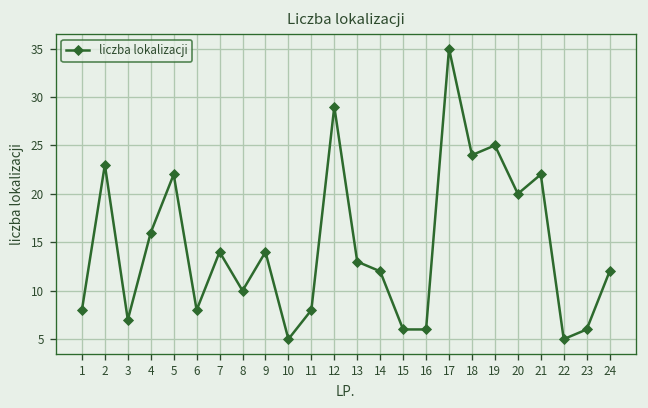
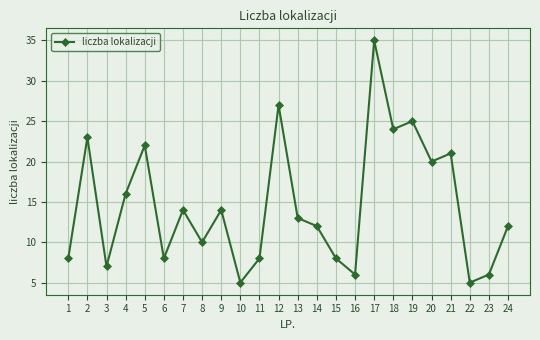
  {
    "1": 8,
    "2": 23,
    "3": 7,
    "4": 16,
    "5": 22,
    "6": 8,
    "7": 14,
    "8": 10,
    "9": 14,
    "10": 5,
    "11": 8,
-   "12": 29,
+   "12": 27,
    "13": 13,
    "14": 12,
-   "15": 6,
+   "15": 8,
    "16": 6,
    "17": 35,
    "18": 24,
    "19": 25,
    "20": 20,
-   "21": 22,
+   "21": 21,
    "22": 5,
    "23": 6,
    "24": 12
  }
